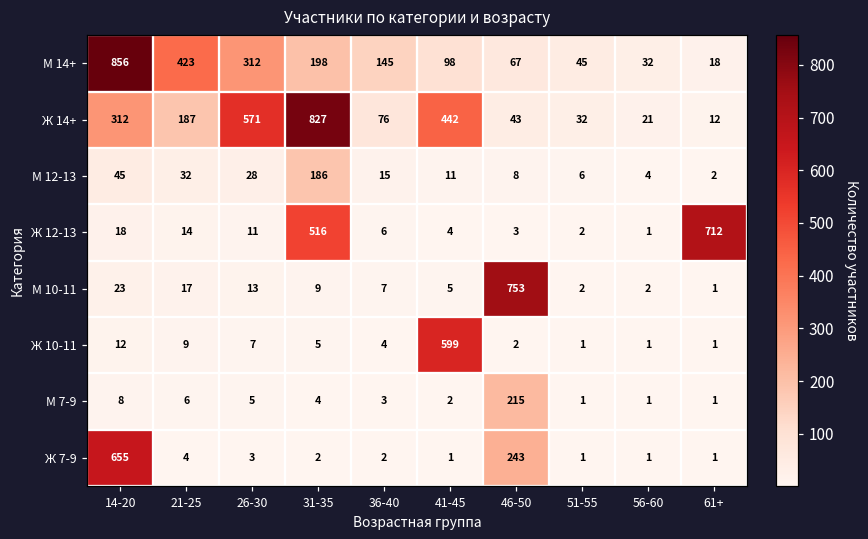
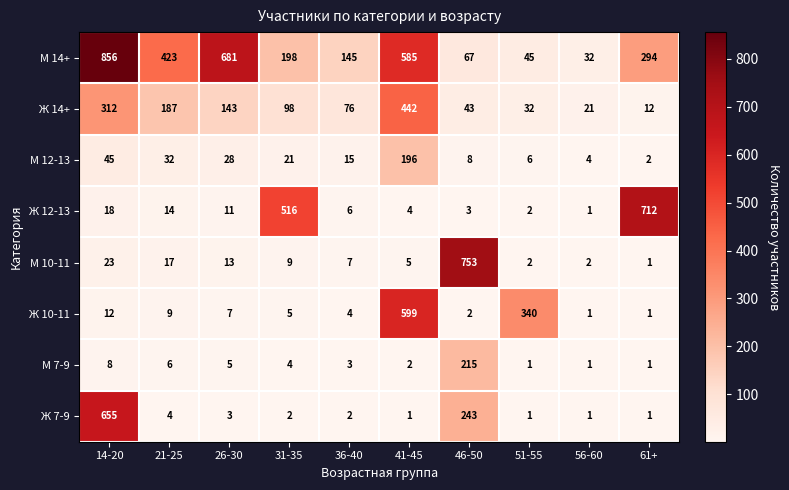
  {
    "М 14+": {
      "14-20": 856,
      "21-25": 423,
-     "26-30": 312,
+     "26-30": 681,
      "31-35": 198,
      "36-40": 145,
-     "41-45": 98,
+     "41-45": 585,
      "46-50": 67,
      "51-55": 45,
      "56-60": 32,
-     "61+": 18
+     "61+": 294
    },
    "Ж 14+": {
      "14-20": 312,
      "21-25": 187,
-     "26-30": 571,
-     "31-35": 827,
+     "26-30": 143,
+     "31-35": 98,
      "36-40": 76,
      "41-45": 442,
      "46-50": 43,
      "51-55": 32,
      "56-60": 21,
      "61+": 12
    },
    "М 12-13": {
      "14-20": 45,
      "21-25": 32,
      "26-30": 28,
-     "31-35": 186,
+     "31-35": 21,
      "36-40": 15,
-     "41-45": 11,
+     "41-45": 196,
      "46-50": 8,
      "51-55": 6,
      "56-60": 4,
      "61+": 2
    },
    "Ж 12-13": {
      "14-20": 18,
      "21-25": 14,
      "26-30": 11,
      "31-35": 516,
      "36-40": 6,
      "41-45": 4,
      "46-50": 3,
      "51-55": 2,
      "56-60": 1,
      "61+": 712
    },
    "М 10-11": {
      "14-20": 23,
      "21-25": 17,
      "26-30": 13,
      "31-35": 9,
      "36-40": 7,
      "41-45": 5,
      "46-50": 753,
      "51-55": 2,
      "56-60": 2,
      "61+": 1
    },
    "Ж 10-11": {
      "14-20": 12,
      "21-25": 9,
      "26-30": 7,
      "31-35": 5,
      "36-40": 4,
      "41-45": 599,
      "46-50": 2,
-     "51-55": 1,
+     "51-55": 340,
      "56-60": 1,
      "61+": 1
    },
    "М 7-9": {
      "14-20": 8,
      "21-25": 6,
      "26-30": 5,
      "31-35": 4,
      "36-40": 3,
      "41-45": 2,
      "46-50": 215,
      "51-55": 1,
      "56-60": 1,
      "61+": 1
    },
    "Ж 7-9": {
      "14-20": 655,
      "21-25": 4,
      "26-30": 3,
      "31-35": 2,
      "36-40": 2,
      "41-45": 1,
      "46-50": 243,
      "51-55": 1,
      "56-60": 1,
      "61+": 1
    }
  }
